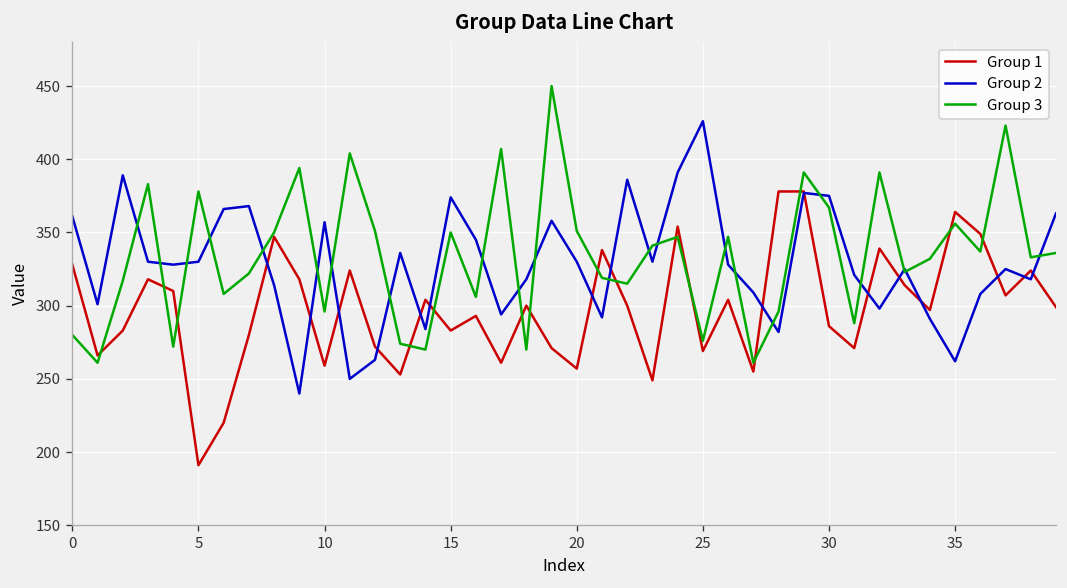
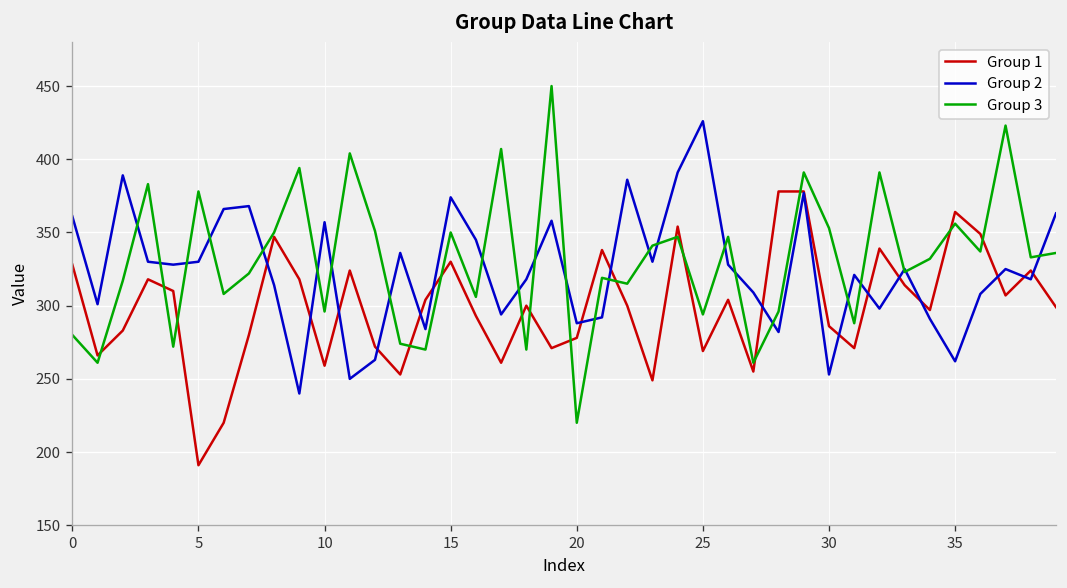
  {
    "Group 1": {
      "0": 328,
      "5": 191,
      "10": 259,
-     "15": 283,
-     "20": 257,
+     "15": 330,
+     "20": 278,
      "25": 269,
      "30": 286,
      "35": 364
    },
    "Group 2": {
      "0": 361,
      "5": 330,
      "10": 357,
      "15": 374,
-     "20": 330,
+     "20": 288,
      "25": 426,
-     "30": 375,
+     "30": 253,
      "35": 262
    },
    "Group 3": {
      "0": 280,
      "5": 378,
      "10": 296,
      "15": 350,
-     "20": 351,
-     "25": 276,
-     "30": 367,
+     "20": 220,
+     "25": 294,
+     "30": 353,
      "35": 356
    }
  }
